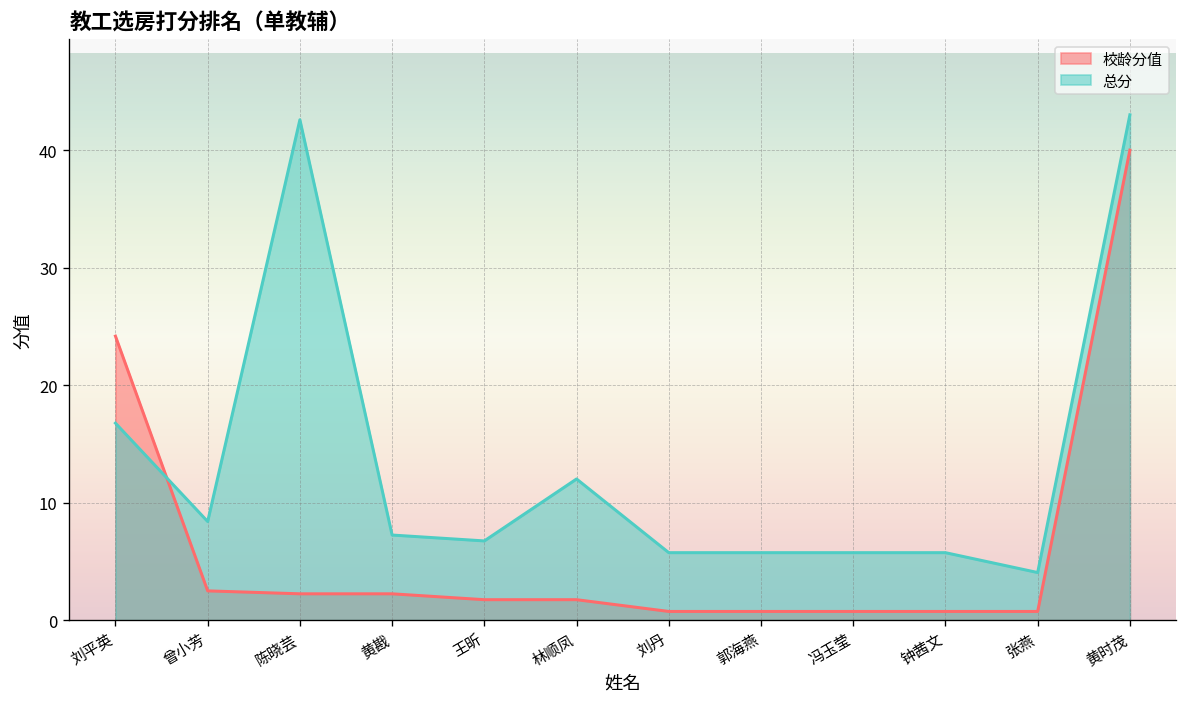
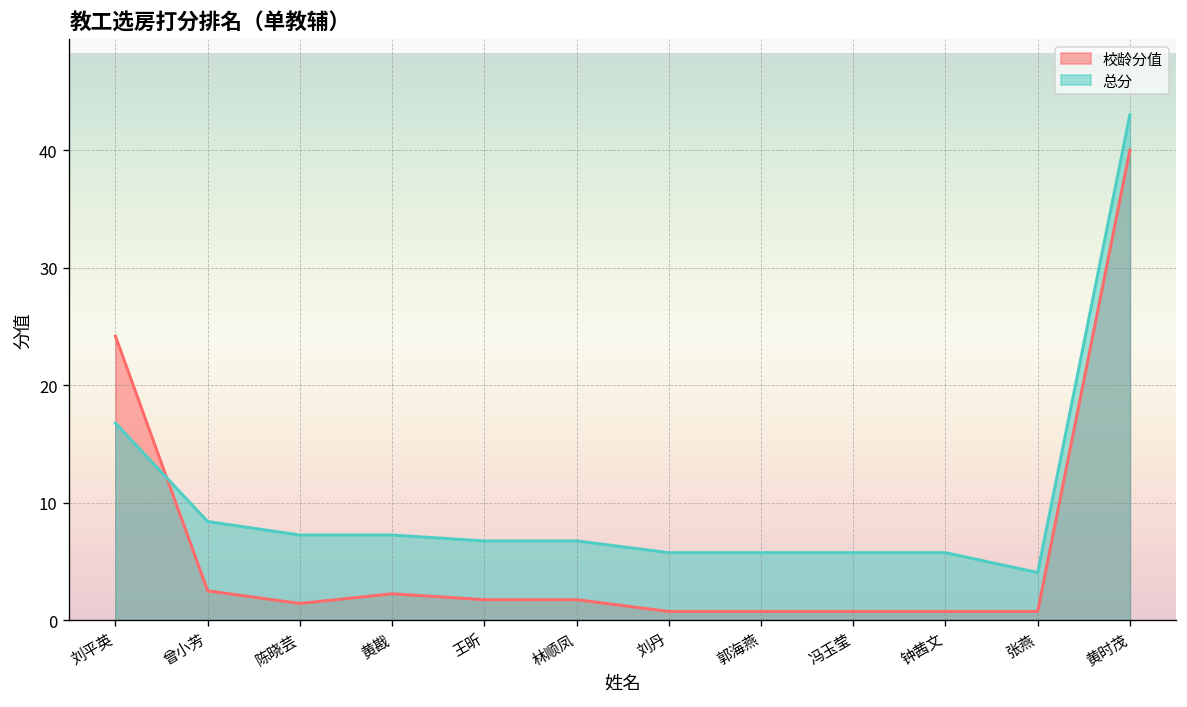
  {
    "校龄分值": {
      "刘平英": 24,
      "曾小芳": 3,
-     "陈晓芸": 2,
+     "陈晓芸": 1,
      "黄戡": 2,
      "王昕": 2,
      "林顺凤": 2,
      "刘丹": 1,
      "郭海燕": 1,
      "冯玉莹": 1,
      "钟茜文": 1,
      "张燕": 1,
      "黄时茂": 40
    },
    "总分": {
      "刘平英": 17,
      "曾小芳": 8,
-     "陈晓芸": 43,
+     "陈晓芸": 7,
      "黄戡": 7,
      "王昕": 7,
-     "林顺凤": 12,
+     "林顺凤": 7,
      "刘丹": 6,
      "郭海燕": 6,
      "冯玉莹": 6,
      "钟茜文": 6,
      "张燕": 4,
      "黄时茂": 43
    }
  }
